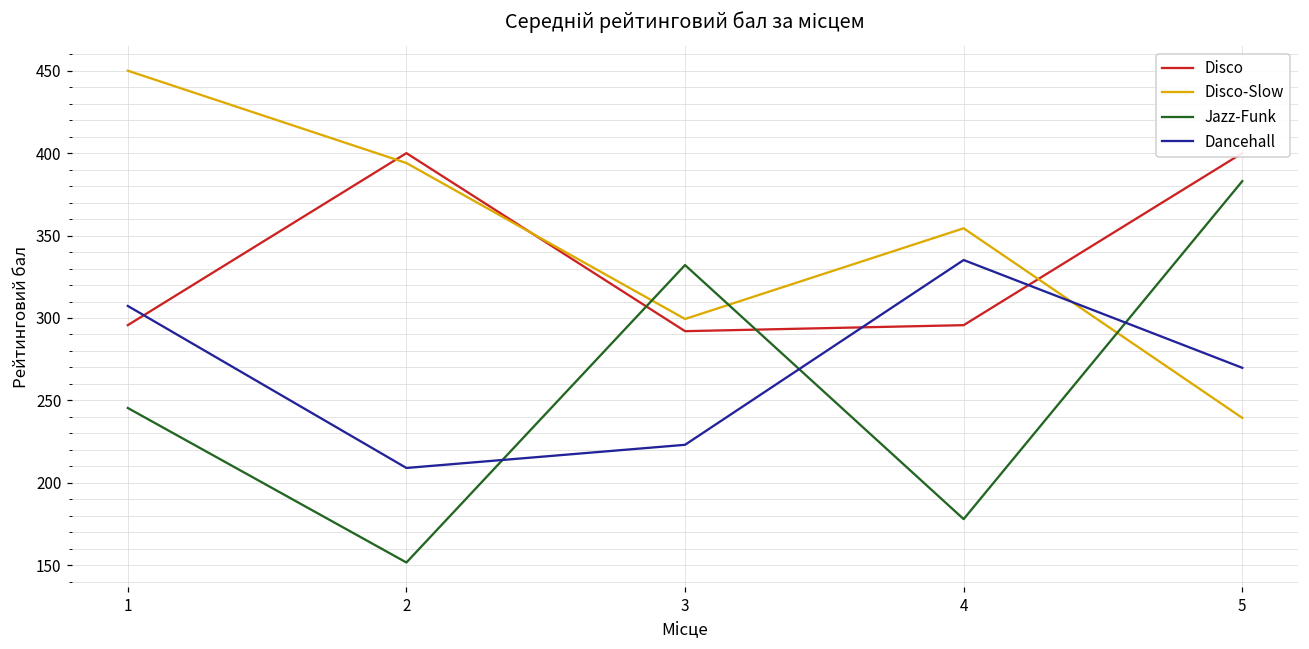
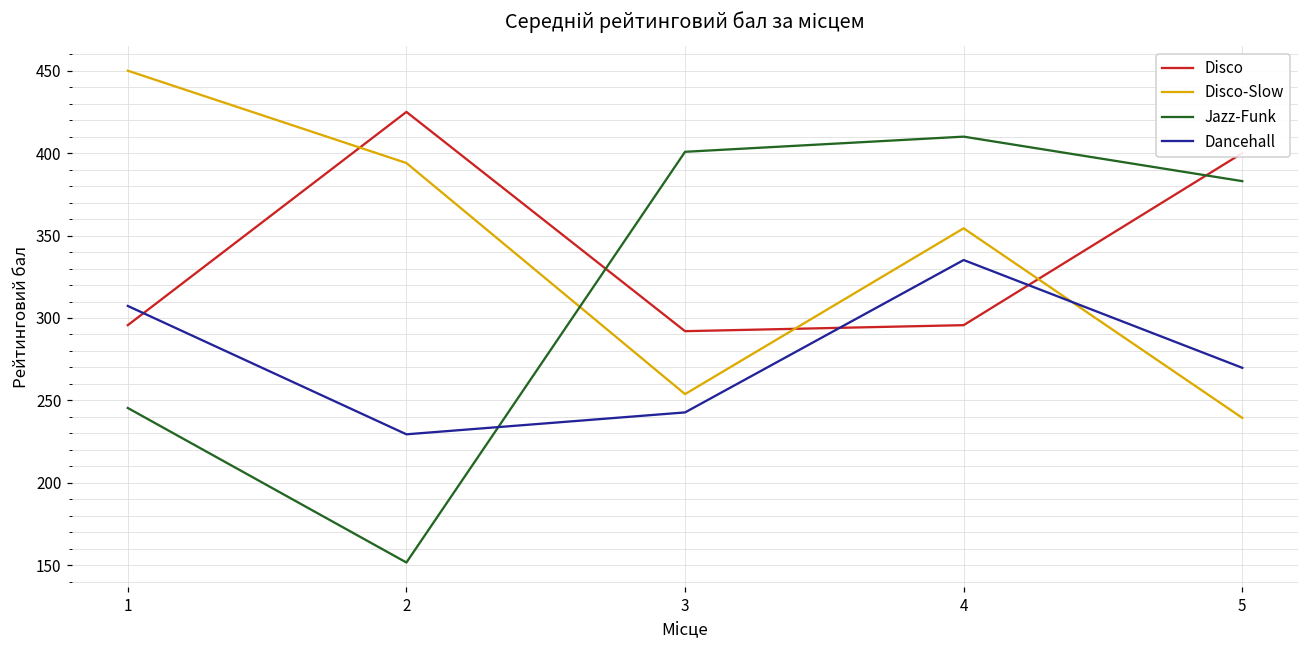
  {
    "Disco": {
      "1": 296,
-     "2": 400,
+     "2": 425,
      "3": 292,
      "4": 296,
      "5": 400
    },
    "Disco-Slow": {
      "1": 450,
      "2": 394,
-     "3": 299,
+     "3": 254,
      "4": 354,
      "5": 239
    },
    "Jazz-Funk": {
      "1": 245,
      "2": 152,
-     "3": 332,
-     "4": 178,
+     "3": 401,
+     "4": 410,
      "5": 383
    },
    "Dancehall": {
      "1": 307,
-     "2": 209,
-     "3": 223,
+     "2": 229,
+     "3": 243,
      "4": 335,
      "5": 270
    }
  }
